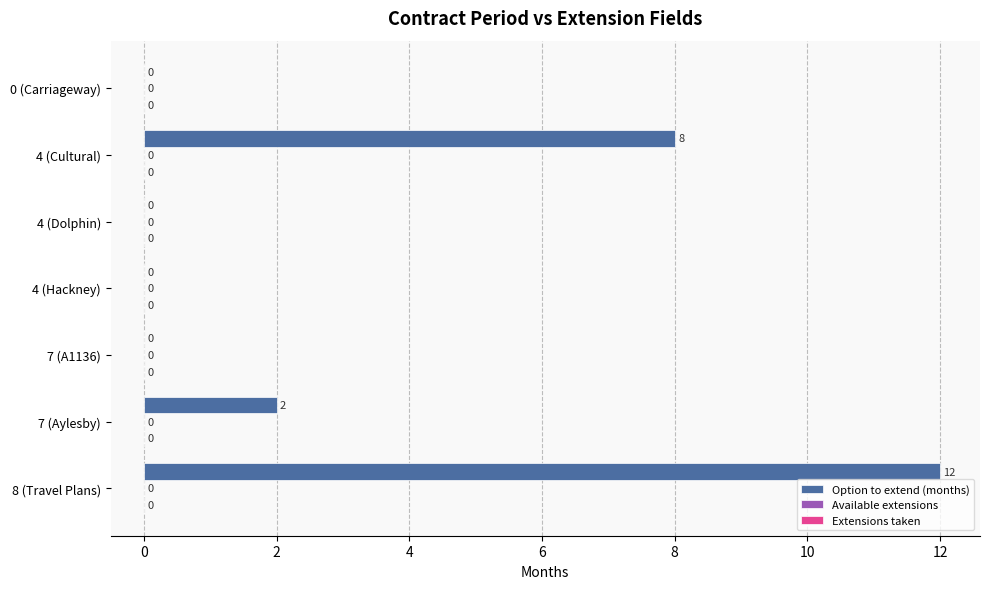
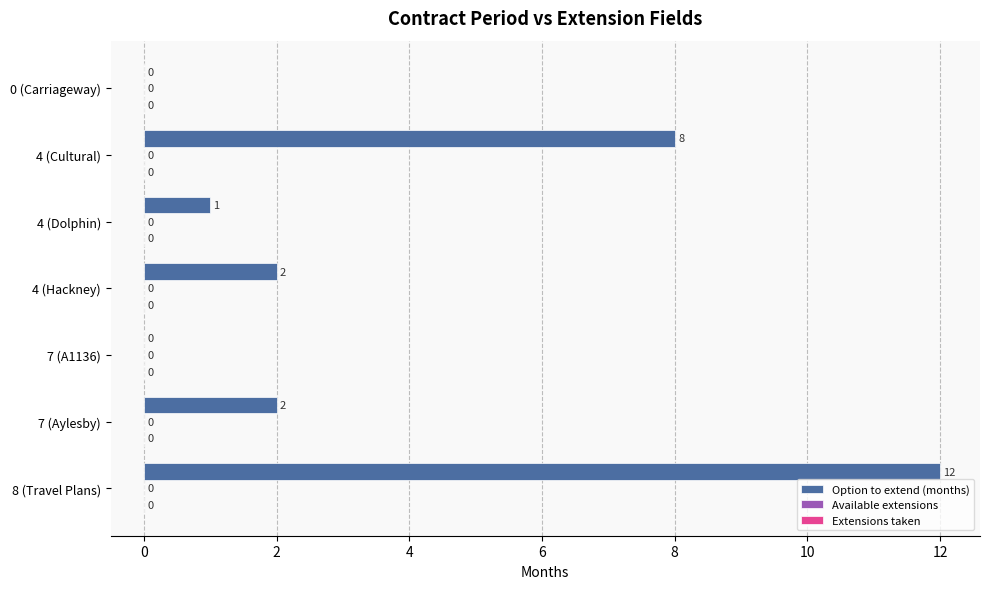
  {
    "Option to extend (months)": {
      "0 (Carriageway)": 0,
      "4 (Cultural)": 8,
-     "4 (Dolphin)": 0,
-     "4 (Hackney)": 0,
+     "4 (Dolphin)": 1,
+     "4 (Hackney)": 2,
      "7 (A1136)": 0,
      "7 (Aylesby)": 2,
      "8 (Travel Plans)": 12
    },
    "Available extensions": {
      "0 (Carriageway)": 0,
      "4 (Cultural)": 0,
      "4 (Dolphin)": 0,
      "4 (Hackney)": 0,
      "7 (A1136)": 0,
      "7 (Aylesby)": 0,
      "8 (Travel Plans)": 0
    },
    "Extensions taken": {
      "0 (Carriageway)": 0,
      "4 (Cultural)": 0,
      "4 (Dolphin)": 0,
      "4 (Hackney)": 0,
      "7 (A1136)": 0,
      "7 (Aylesby)": 0,
      "8 (Travel Plans)": 0
    }
  }
